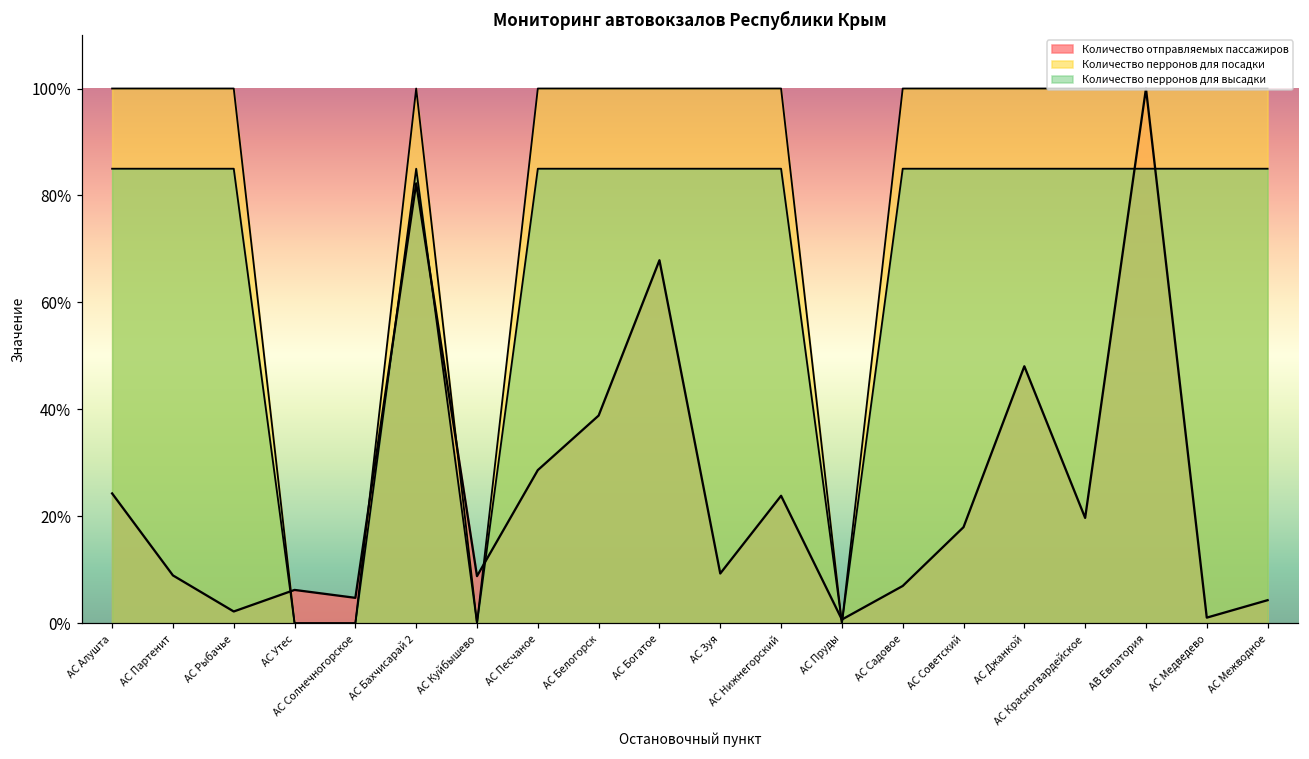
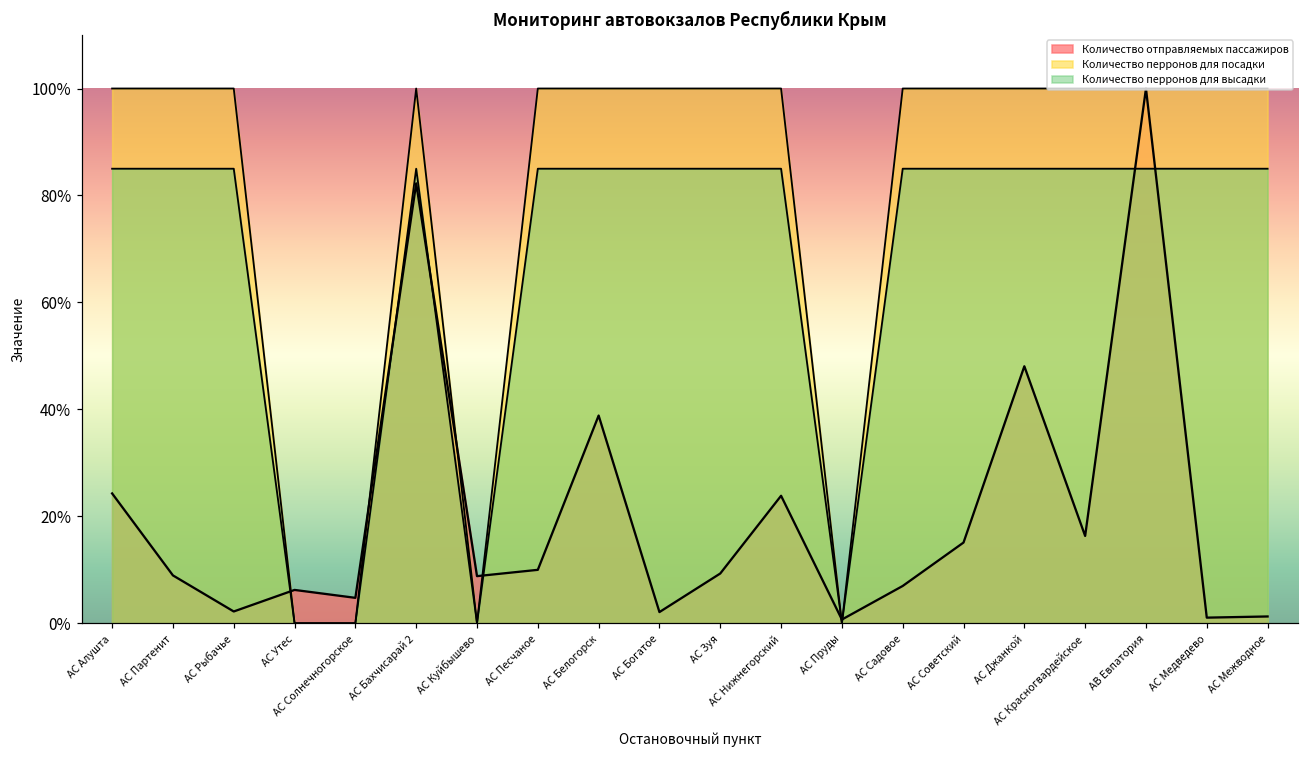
  {
    "Количество отправляемых пассажиров": {
      "АС Алушта": "24%",
      "АС Партенит": "9%",
      "АС Рыбачье": "2%",
      "АС Утес": "6%",
      "АС Солнечногорское": "5%",
      "АС Бахчисарай 2": "82%",
      "АС Куйбышево": "9%",
-     "АС Песчаное": "29%",
+     "АС Песчаное": "10%",
      "АС Белогорск": "39%",
-     "АС Богатое": "68%",
+     "АС Богатое": "2%",
      "АС Зуя": "9%",
      "АС Нижнегорский": "24%",
      "АС Пруды": "1%",
      "АС Садовое": "7%",
-     "АС Советский": "18%",
+     "АС Советский": "15%",
      "АС Джанкой": "48%",
-     "АС Красногвардейское": "20%",
+     "АС Красногвардейское": "16%",
      "АС Медведево": "1%",
-     "АС Межводное": "4%"
+     "АС Межводное": "1%"
    },
    "Количество перронов для посадки": {
      "АС Алушта": "100%",
      "АС Партенит": "100%",
      "АС Рыбачье": "100%",
      "АС Бахчисарай 2": "100%",
      "АС Песчаное": "100%",
      "АС Белогорск": "100%",
      "АС Богатое": "100%",
      "АС Зуя": "100%",
      "АС Нижнегорский": "100%",
      "АС Садовое": "100%",
      "АС Советский": "100%",
      "АС Джанкой": "100%"
    },
    "Количество перронов для высадки": {
      "АС Алушта": "85%",
      "АС Партенит": "85%",
      "АС Рыбачье": "85%",
      "АС Бахчисарай 2": "85%",
      "АС Песчаное": "85%",
      "АС Белогорск": "85%",
      "АС Богатое": "85%",
      "АС Зуя": "85%",
      "АС Нижнегорский": "85%",
      "АС Садовое": "85%",
      "АС Советский": "85%",
      "АС Джанкой": "85%",
      "АС Красногвардейское": "85%",
      "АВ Евпатория": "85%",
      "АС Медведево": "85%",
      "АС Межводное": "85%"
    }
  }
